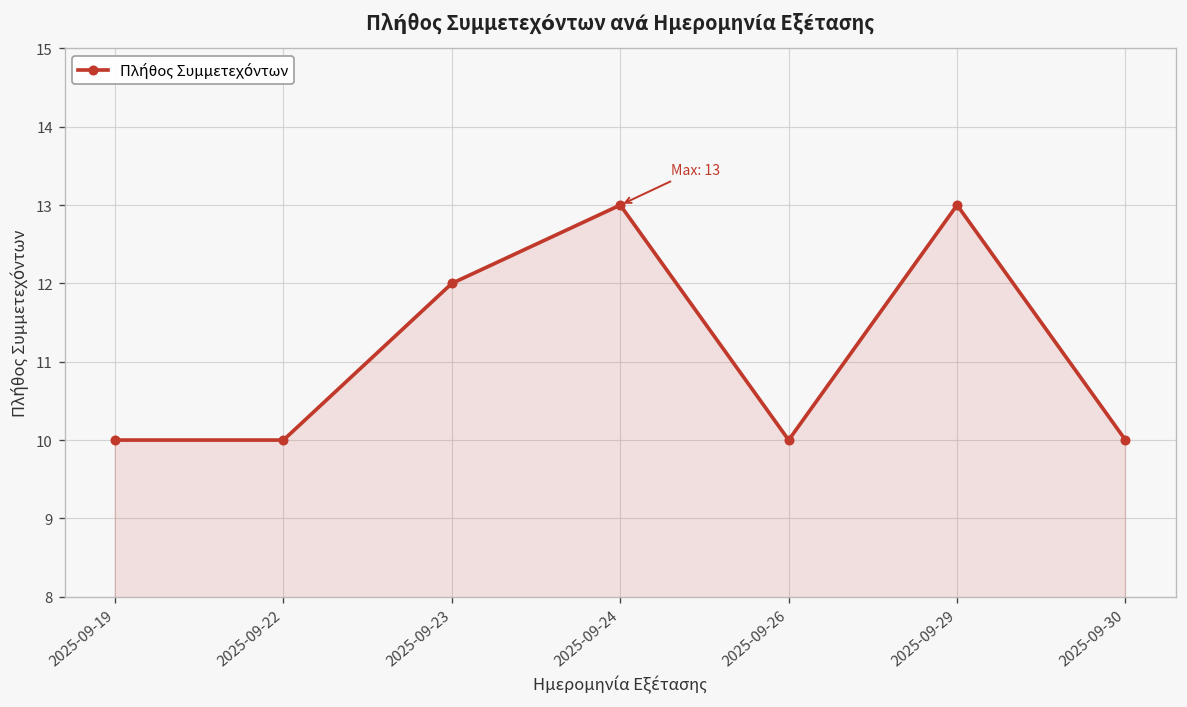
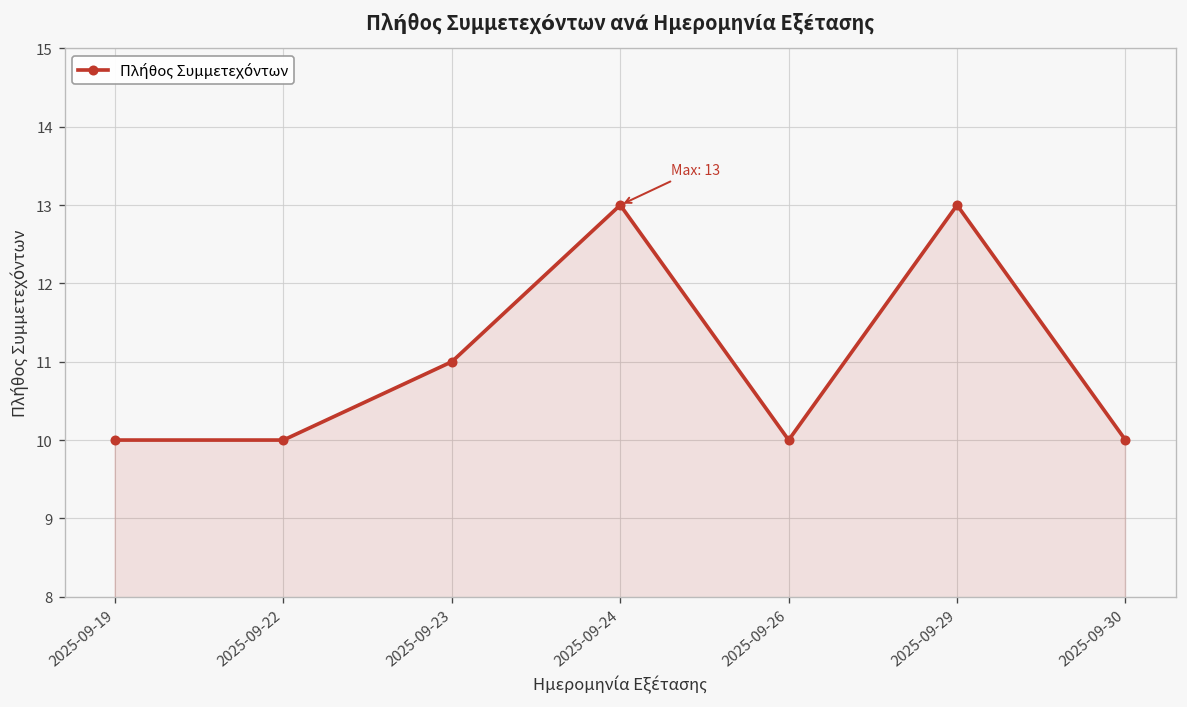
  {
    "2025-09-19": 10,
    "2025-09-22": 10,
-   "2025-09-23": 12,
+   "2025-09-23": 11,
    "2025-09-26": 10,
    "2025-09-29": 13,
    "2025-09-30": 10
  }
